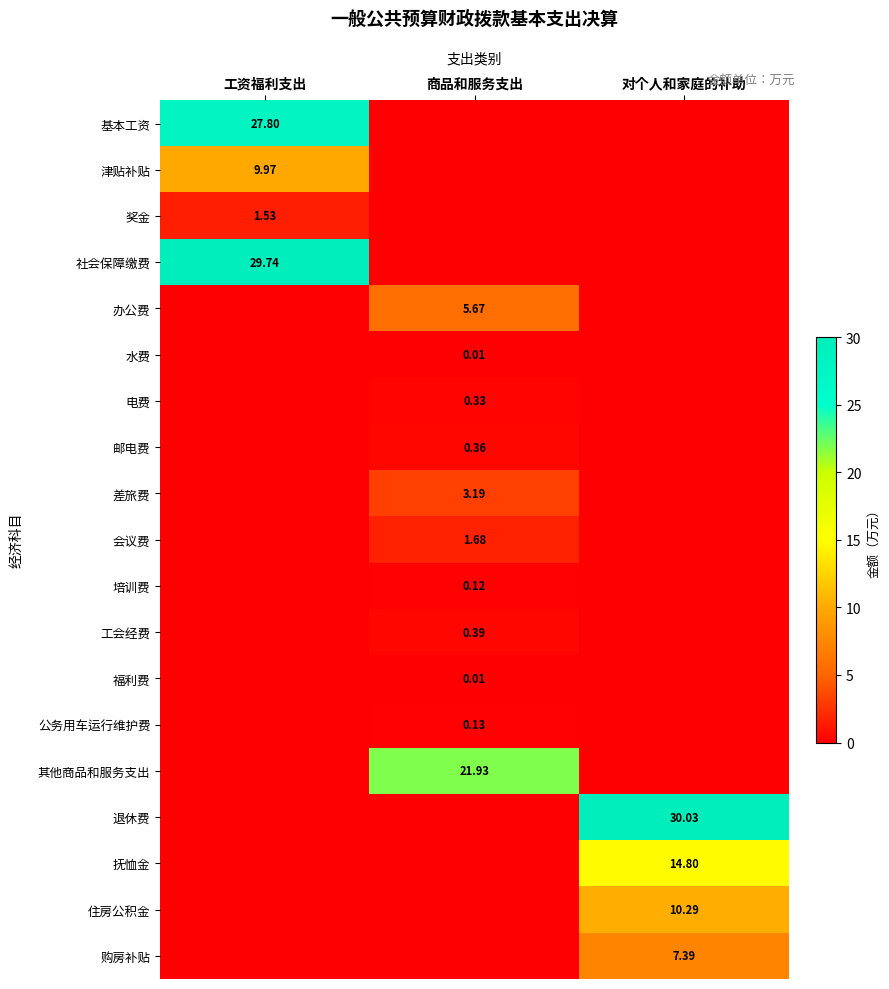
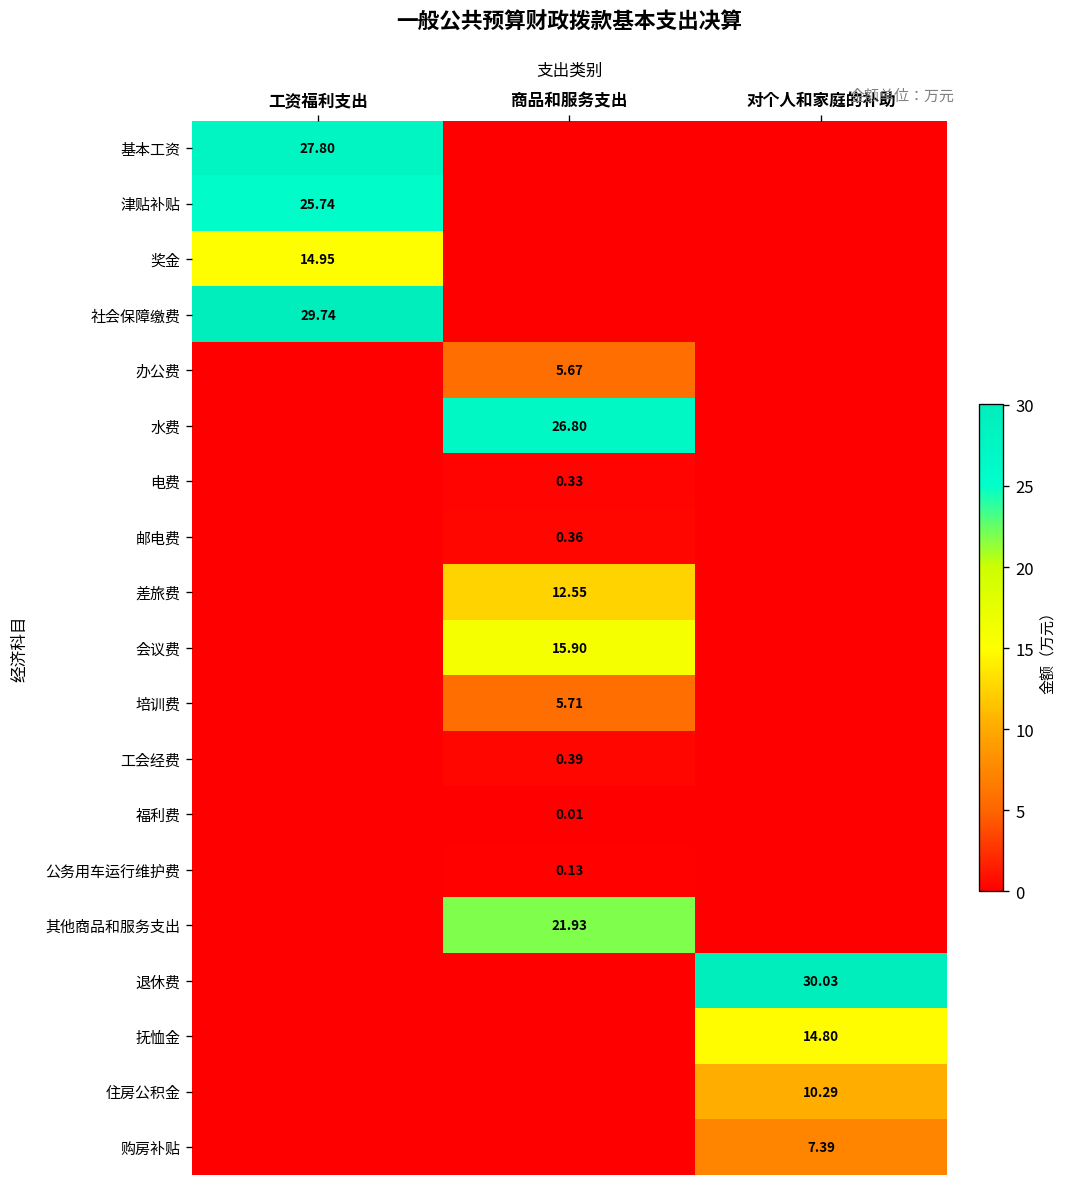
  {
    "基本工资": {
      "工资福利支出": 27.80
    },
    "津贴补贴": {
-     "工资福利支出": 9.97
+     "工资福利支出": 25.74
    },
    "奖金": {
-     "工资福利支出": 1.53
+     "工资福利支出": 14.95
    },
    "社会保障缴费": {
      "工资福利支出": 29.74
    },
    "办公费": {
      "商品和服务支出": 5.67
    },
    "水费": {
-     "商品和服务支出": 0.01
+     "商品和服务支出": 26.80
    },
    "电费": {
      "商品和服务支出": 0.33
    },
    "邮电费": {
      "商品和服务支出": 0.36
    },
    "差旅费": {
-     "商品和服务支出": 3.19
+     "商品和服务支出": 12.55
    },
    "会议费": {
-     "商品和服务支出": 1.68
+     "商品和服务支出": 15.90
    },
    "培训费": {
-     "商品和服务支出": 0.12
+     "商品和服务支出": 5.71
    },
    "工会经费": {
      "商品和服务支出": 0.39
    },
    "福利费": {
      "商品和服务支出": 0.01
    },
    "公务用车运行维护费": {
      "商品和服务支出": 0.13
    },
    "其他商品和服务支出": {
      "商品和服务支出": 21.93
    },
    "退休费": {
      "对个人和家庭的补助": 30.03
    },
    "抚恤金": {
      "对个人和家庭的补助": 14.80
    },
    "住房公积金": {
      "对个人和家庭的补助": 10.29
    },
    "购房补贴": {
      "对个人和家庭的补助": 7.39
    }
  }
